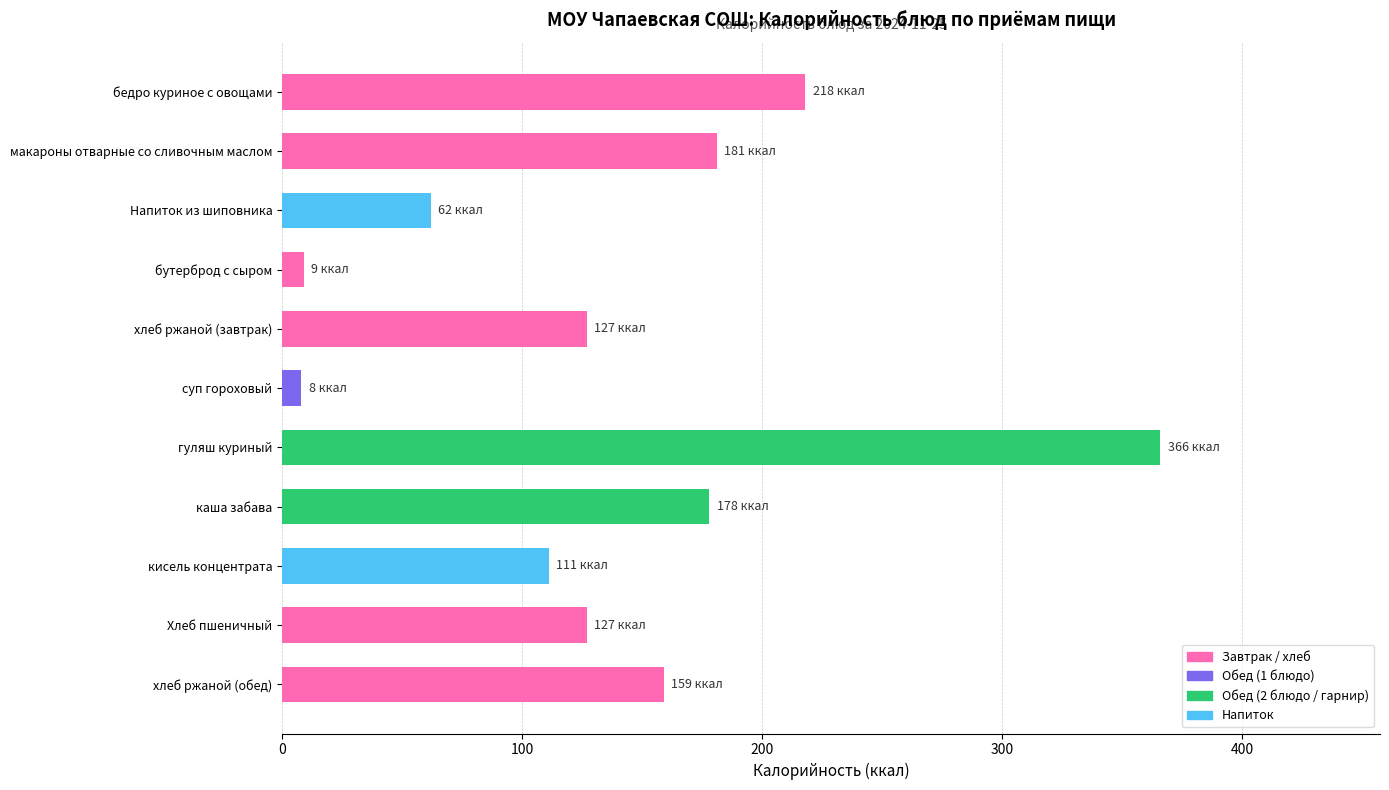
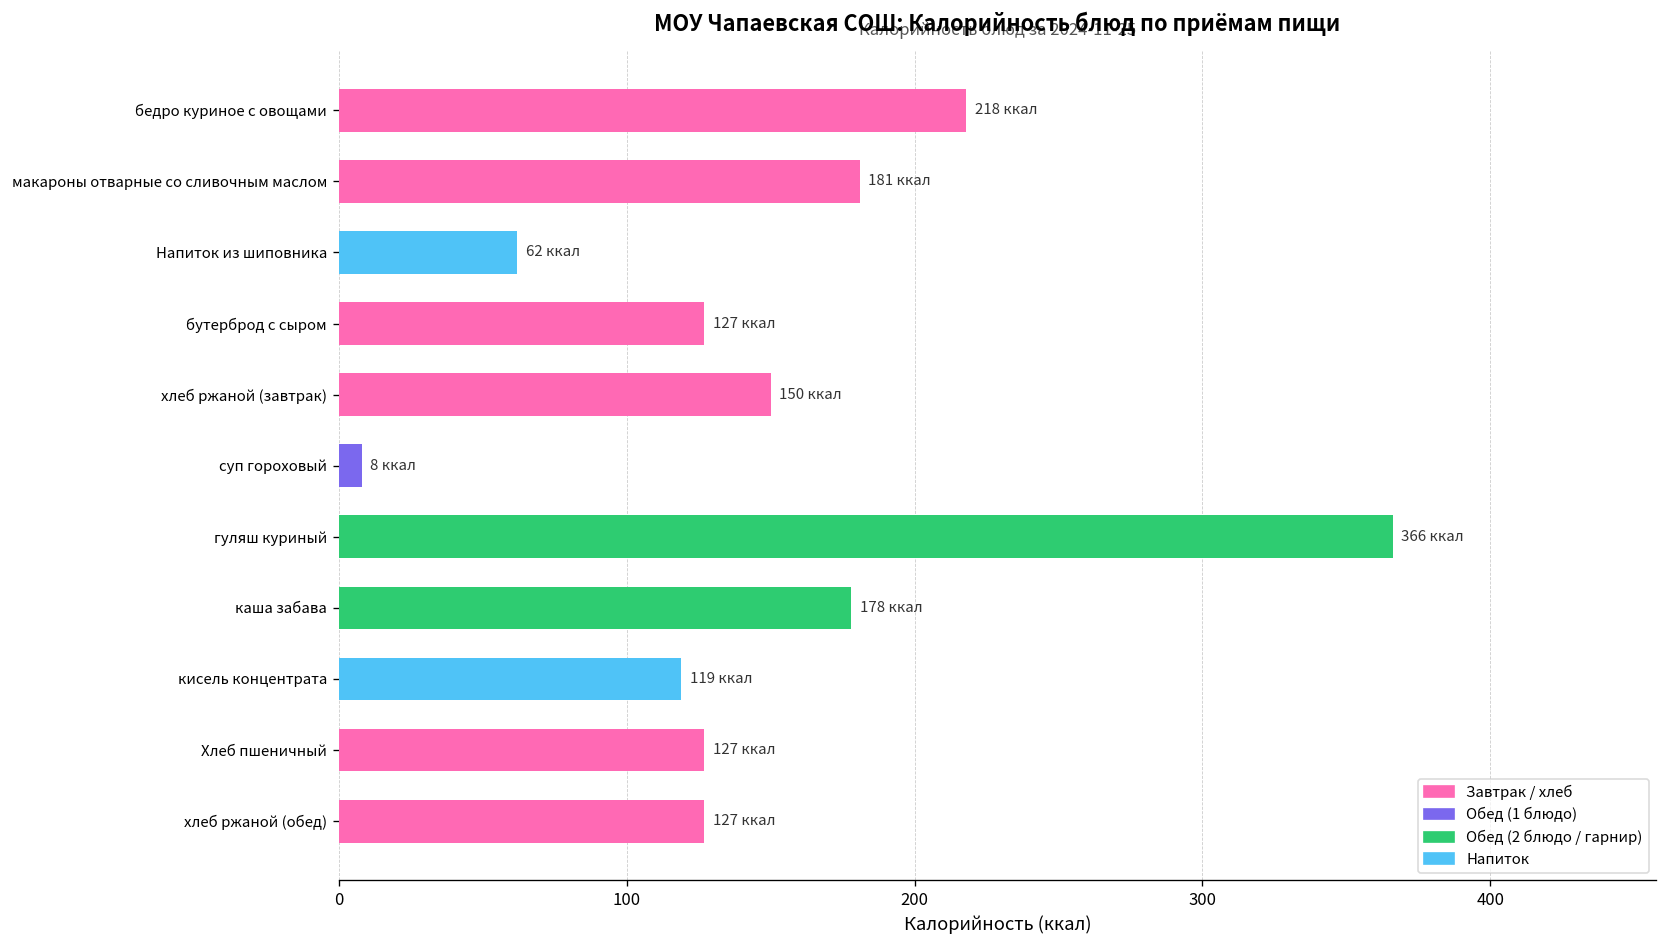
  {
    "бедро куриное с овощами": 218,
    "макароны отварные со сливочным маслом": 181,
    "Напиток из шиповника": 62,
-   "бутерброд с сыром": 9,
-   "хлеб ржаной (завтрак)": 127,
+   "бутерброд с сыром": 127,
+   "хлеб ржаной (завтрак)": 150,
    "суп гороховый": 8,
    "гуляш куриный": 366,
    "каша забава": 178,
-   "кисель концентрата": 111,
+   "кисель концентрата": 119,
    "Хлеб пшеничный": 127,
-   "хлеб ржаной (обед)": 159
+   "хлеб ржаной (обед)": 127
  }
